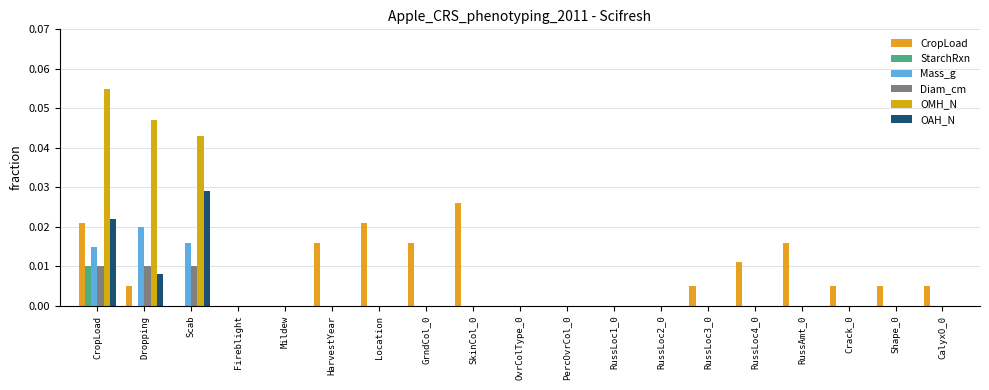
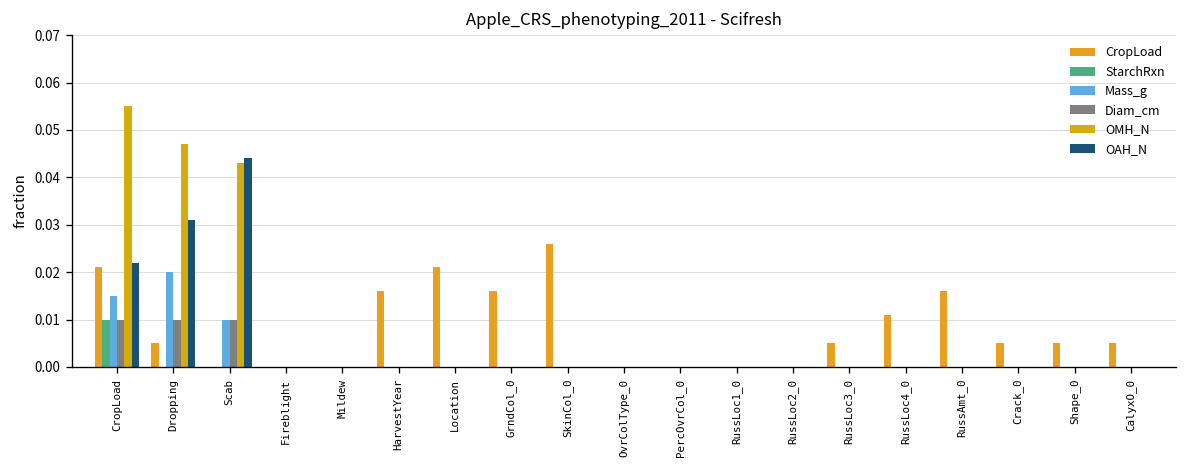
  {
    "StarchRxn": {
      "CropLoad": 0.010,
      "Dropping": 0.000,
      "Scab": 0.000,
      "Fireblight": 0.000,
      "Mildew": 0.000,
      "HarvestYear": 0.000,
      "Location": 0.000,
      "GrndCol_0": 0.000,
      "SkinCol_0": 0.000,
      "OvrColType_0": 0.000,
      "PercOvrCol_0": 0.000,
      "RussLoc1_0": 0.000,
      "RussLoc2_0": 0.000,
      "RussLoc3_0": 0.000,
      "RussLoc4_0": 0.000,
      "RussAmt_0": 0.000,
      "Crack_0": 0.000,
      "Shape_0": 0.000,
      "CalyxO_0": 0.000
    },
    "Mass_g": {
      "CropLoad": 0.015,
      "Dropping": 0.020,
-     "Scab": 0.016,
+     "Scab": 0.010,
      "Fireblight": 0.000,
      "Mildew": 0.000,
      "HarvestYear": 0.000,
      "Location": 0.000,
      "GrndCol_0": 0.000,
      "SkinCol_0": 0.000,
      "OvrColType_0": 0.000,
      "PercOvrCol_0": 0.000,
      "RussLoc1_0": 0.000,
      "RussLoc2_0": 0.000,
      "RussLoc3_0": 0.000,
      "RussLoc4_0": 0.000,
      "RussAmt_0": 0.000,
      "Crack_0": 0.000,
      "Shape_0": 0.000,
      "CalyxO_0": 0.000
    },
    "Diam_cm": {
      "CropLoad": 0.010,
      "Dropping": 0.010,
      "Scab": 0.010,
      "Fireblight": 0.000,
      "Mildew": 0.000,
      "HarvestYear": 0.000,
      "Location": 0.000,
      "GrndCol_0": 0.000,
      "SkinCol_0": 0.000,
      "OvrColType_0": 0.000,
      "PercOvrCol_0": 0.000,
      "RussLoc1_0": 0.000,
      "RussLoc2_0": 0.000,
      "RussLoc3_0": 0.000,
      "RussLoc4_0": 0.000,
      "RussAmt_0": 0.000,
      "Crack_0": 0.000,
      "Shape_0": 0.000,
      "CalyxO_0": 0.000
    },
    "OAH_N": {
      "CropLoad": 0.022,
-     "Dropping": 0.008,
-     "Scab": 0.029,
+     "Dropping": 0.031,
+     "Scab": 0.044,
      "Fireblight": 0.000,
      "Mildew": 0.000,
      "HarvestYear": 0.000,
      "Location": 0.000,
      "GrndCol_0": 0.000,
      "SkinCol_0": 0.000,
      "OvrColType_0": 0.000,
      "PercOvrCol_0": 0.000,
      "RussLoc1_0": 0.000,
      "RussLoc2_0": 0.000,
      "RussLoc3_0": 0.000,
      "RussLoc4_0": 0.000,
      "RussAmt_0": 0.000,
      "Crack_0": 0.000,
      "Shape_0": 0.000,
      "CalyxO_0": 0.000
    }
  }
